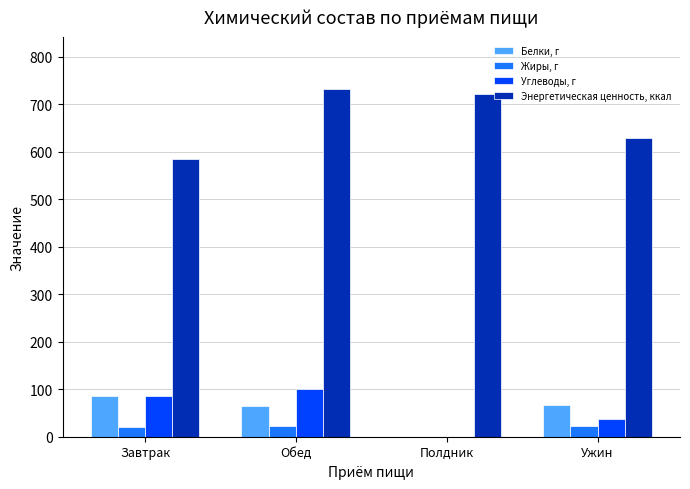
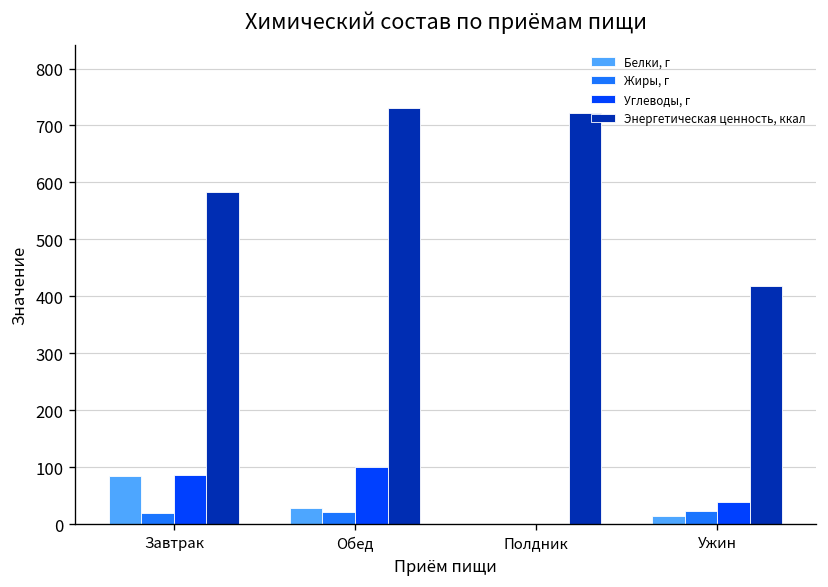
  {
    "Белки, г": {
      "Завтрак": 90,
-     "Обед": 70,
+     "Обед": 30,
      "Полдник": 0,
-     "Ужин": 70
+     "Ужин": 10
    },
    "Энергетическая ценность, ккал": {
      "Завтрак": 580,
      "Обед": 730,
      "Полдник": 720,
-     "Ужин": 630
+     "Ужин": 420
    }
  }
